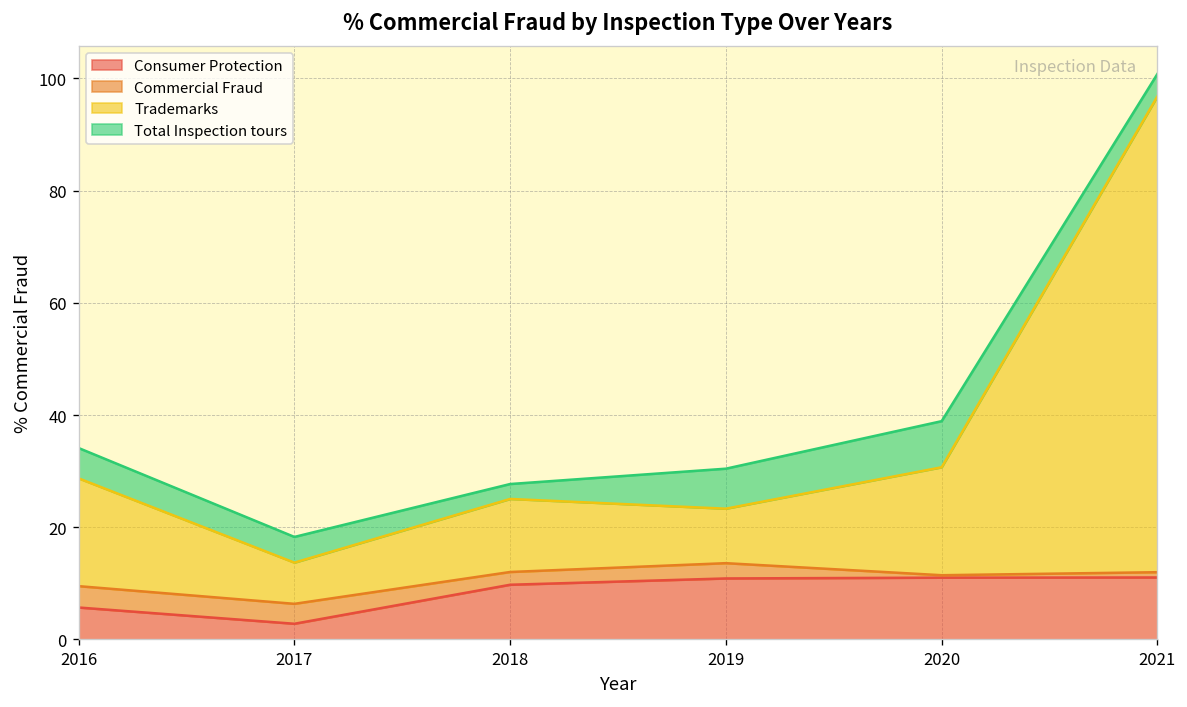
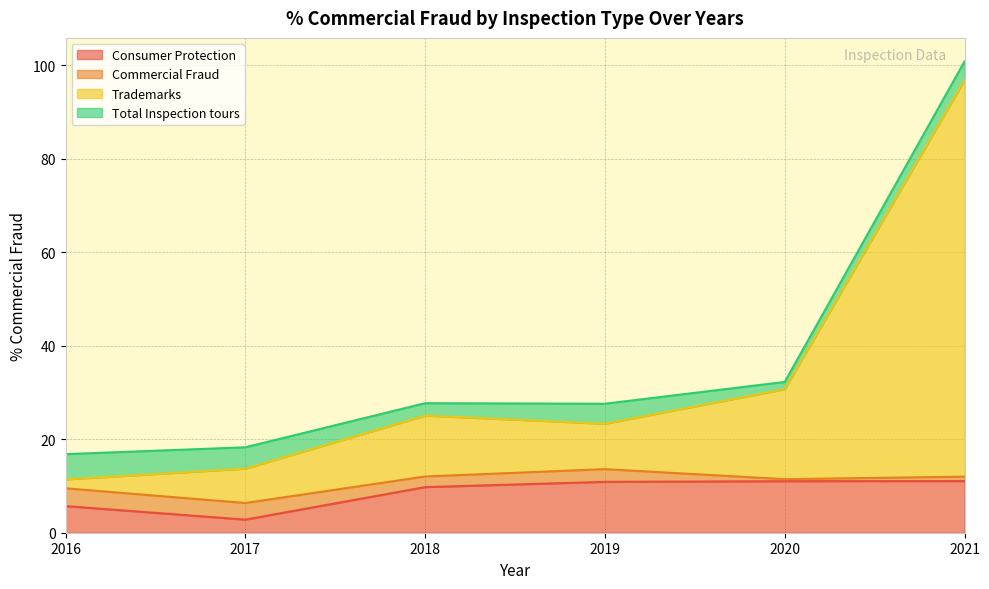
  {
    "Trademarks": {
-     "2016": 19,
+     "2016": 2,
      "2017": 7,
      "2018": 13,
      "2019": 10,
      "2020": 19,
      "2021": 85
    },
    "Total Inspection tours": {
      "2016": 5,
      "2017": 5,
      "2018": 3,
-     "2019": 7,
-     "2020": 8,
+     "2019": 4,
+     "2020": 2,
      "2021": 4
    }
  }
